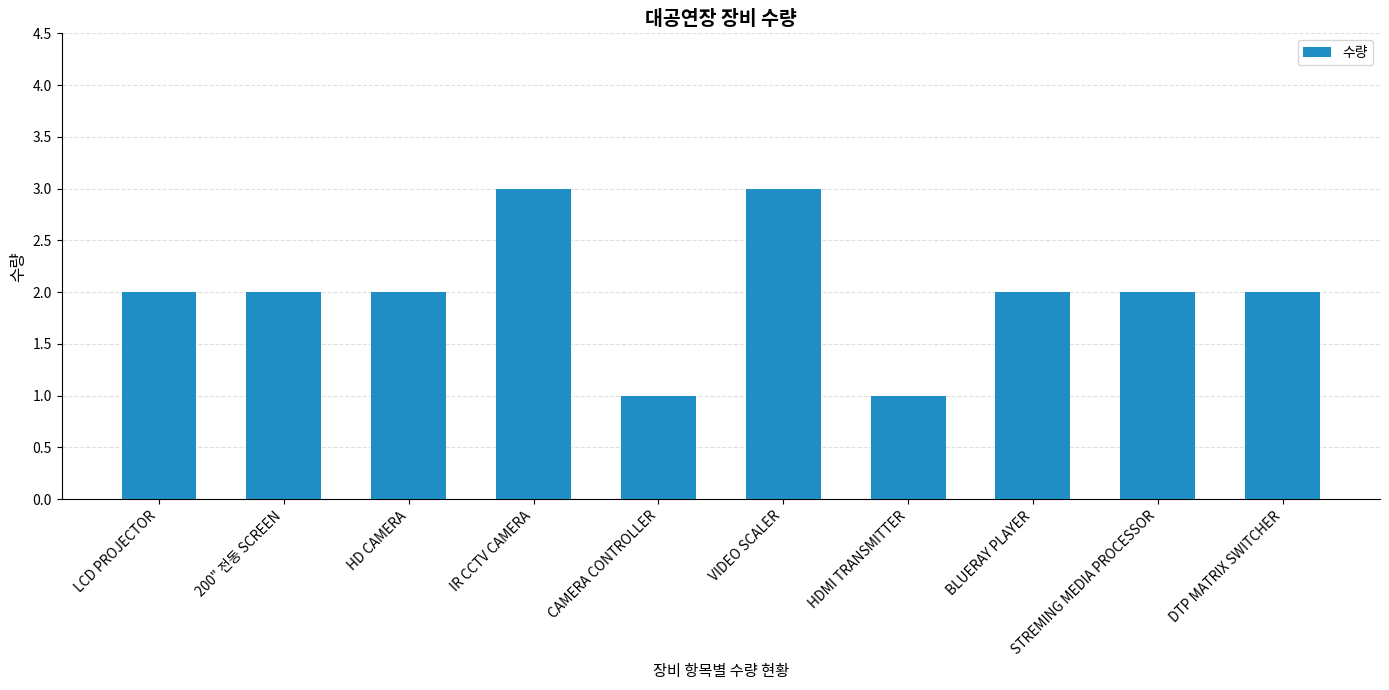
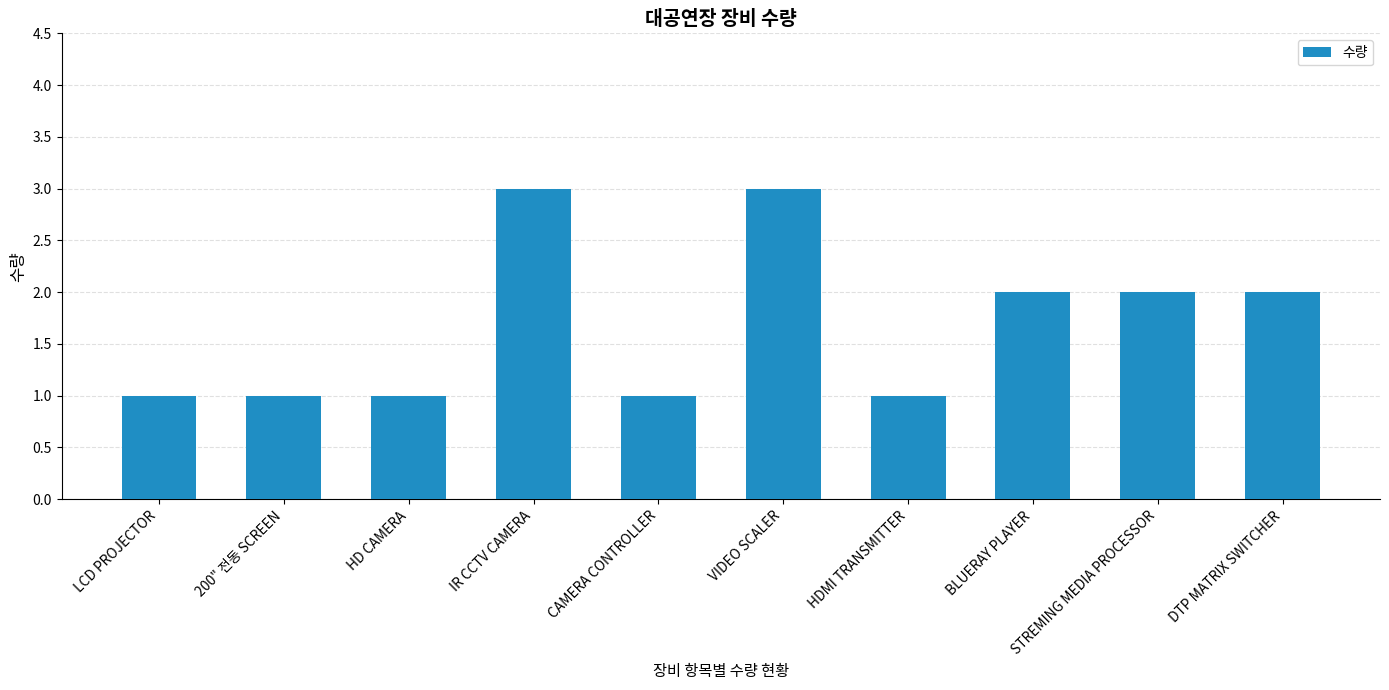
  {
-   "LCD PROJECTOR": 2,
-   "200\" 전동 SCREEN": 2,
-   "HD CAMERA": 2,
+   "LCD PROJECTOR": 1,
+   "200\" 전동 SCREEN": 1,
+   "HD CAMERA": 1,
    "IR CCTV CAMERA": 3,
    "CAMERA CONTROLLER": 1,
    "VIDEO SCALER": 3,
    "HDMI TRANSMITTER": 1,
    "BLUERAY PLAYER": 2,
    "STREMING MEDIA PROCESSOR": 2,
    "DTP MATRIX SWITCHER": 2
  }
